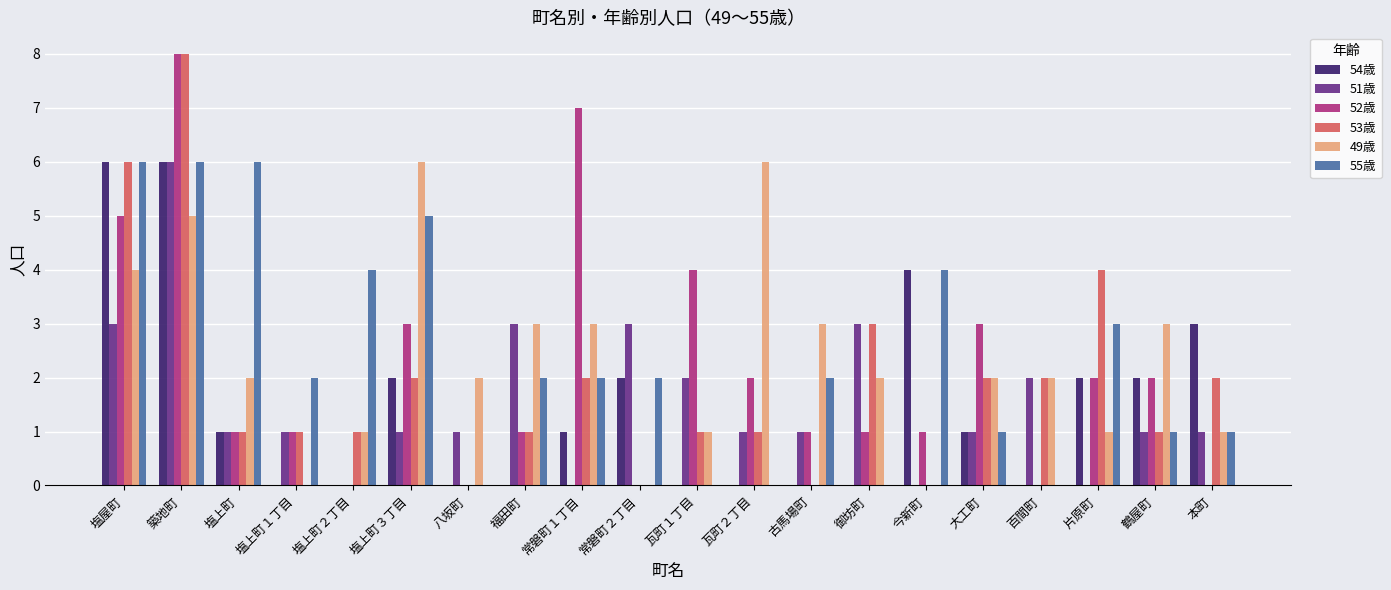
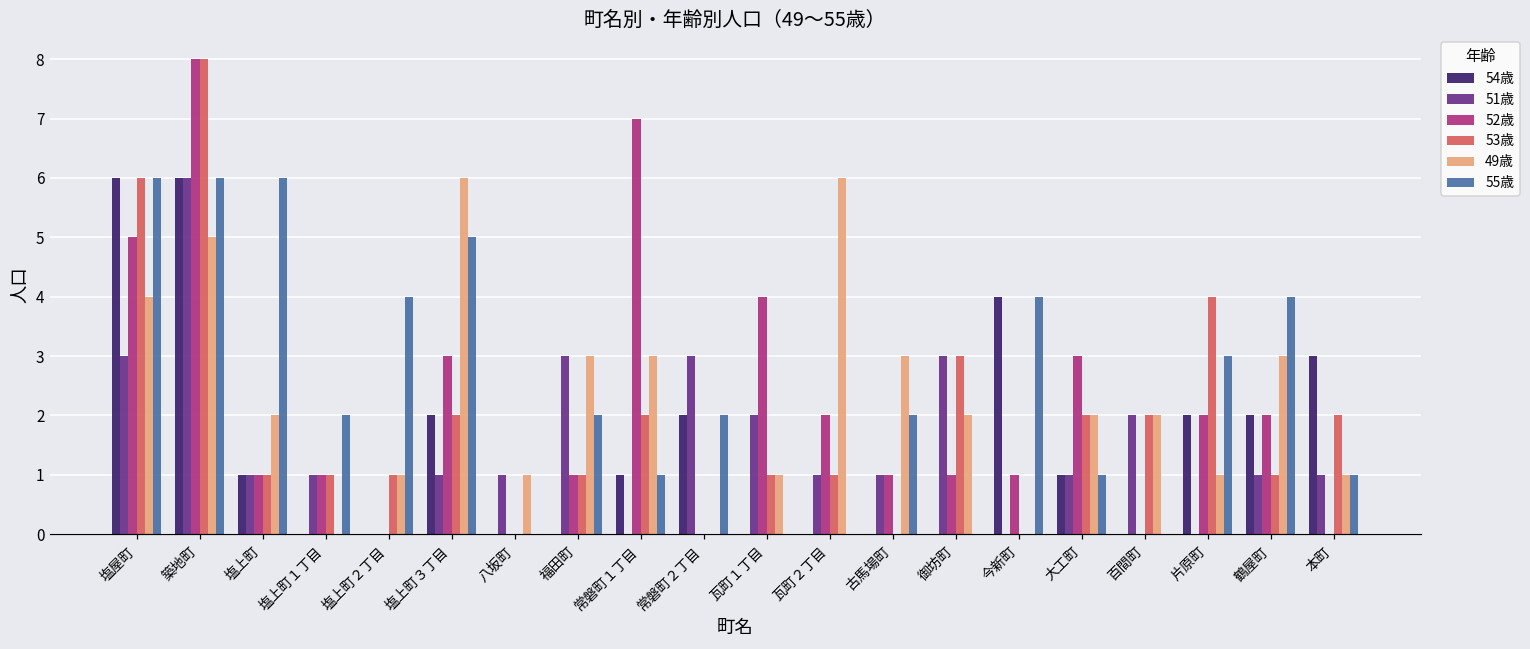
  {
    "52歳": {
      "塩屋町": 5,
      "築地町": 8,
      "塩上町": 1,
      "塩上町１丁目": 1,
      "塩上町２丁目": 0,
      "塩上町３丁目": 3,
      "八坂町": 0,
      "福田町": 1,
      "常磐町１丁目": 7,
      "常磐町２丁目": 0,
      "瓦町１丁目": 4,
      "瓦町２丁目": 2,
      "古馬場町": 1,
      "御坊町": 1,
      "今新町": 1,
      "大工町": 3,
      "百間町": 0,
      "片原町": 2,
      "鶴屋町": 2,
      "本町": 0
    },
    "53歳": {
      "塩屋町": 6,
      "築地町": 8,
      "塩上町": 1,
      "塩上町１丁目": 1,
      "塩上町２丁目": 1,
      "塩上町３丁目": 2,
      "八坂町": 0,
      "福田町": 1,
      "常磐町１丁目": 2,
      "常磐町２丁目": 0,
      "瓦町１丁目": 1,
      "瓦町２丁目": 1,
      "古馬場町": 0,
      "御坊町": 3,
      "今新町": 0,
      "大工町": 2,
      "百間町": 2,
      "片原町": 4,
      "鶴屋町": 1,
      "本町": 2
    },
    "49歳": {
      "塩屋町": 4,
      "築地町": 5,
      "塩上町": 2,
      "塩上町１丁目": 0,
      "塩上町２丁目": 1,
      "塩上町３丁目": 6,
-     "八坂町": 2,
+     "八坂町": 1,
      "福田町": 3,
      "常磐町１丁目": 3,
      "常磐町２丁目": 0,
      "瓦町１丁目": 1,
      "瓦町２丁目": 6,
      "古馬場町": 3,
      "御坊町": 2,
      "今新町": 0,
      "大工町": 2,
      "百間町": 2,
      "片原町": 1,
      "鶴屋町": 3,
      "本町": 1
    },
    "55歳": {
      "塩屋町": 6,
      "築地町": 6,
      "塩上町": 6,
      "塩上町１丁目": 2,
      "塩上町２丁目": 4,
      "塩上町３丁目": 5,
      "八坂町": 0,
      "福田町": 2,
-     "常磐町１丁目": 2,
+     "常磐町１丁目": 1,
      "常磐町２丁目": 2,
      "瓦町１丁目": 0,
      "瓦町２丁目": 0,
      "古馬場町": 2,
      "御坊町": 0,
      "今新町": 4,
      "大工町": 1,
      "百間町": 0,
      "片原町": 3,
-     "鶴屋町": 1,
+     "鶴屋町": 4,
      "本町": 1
    }
  }
